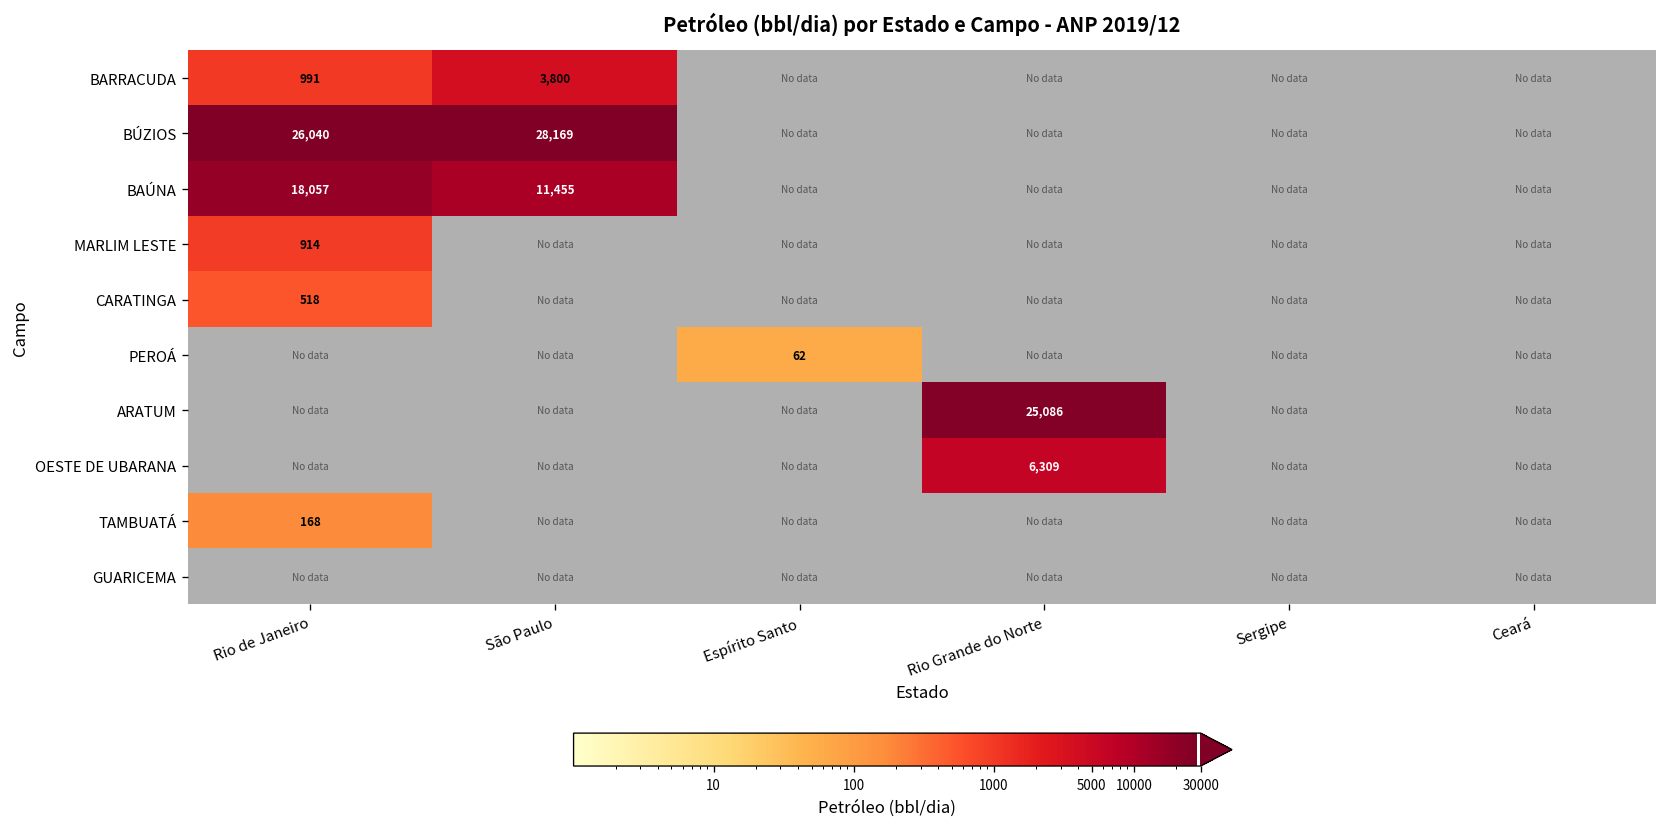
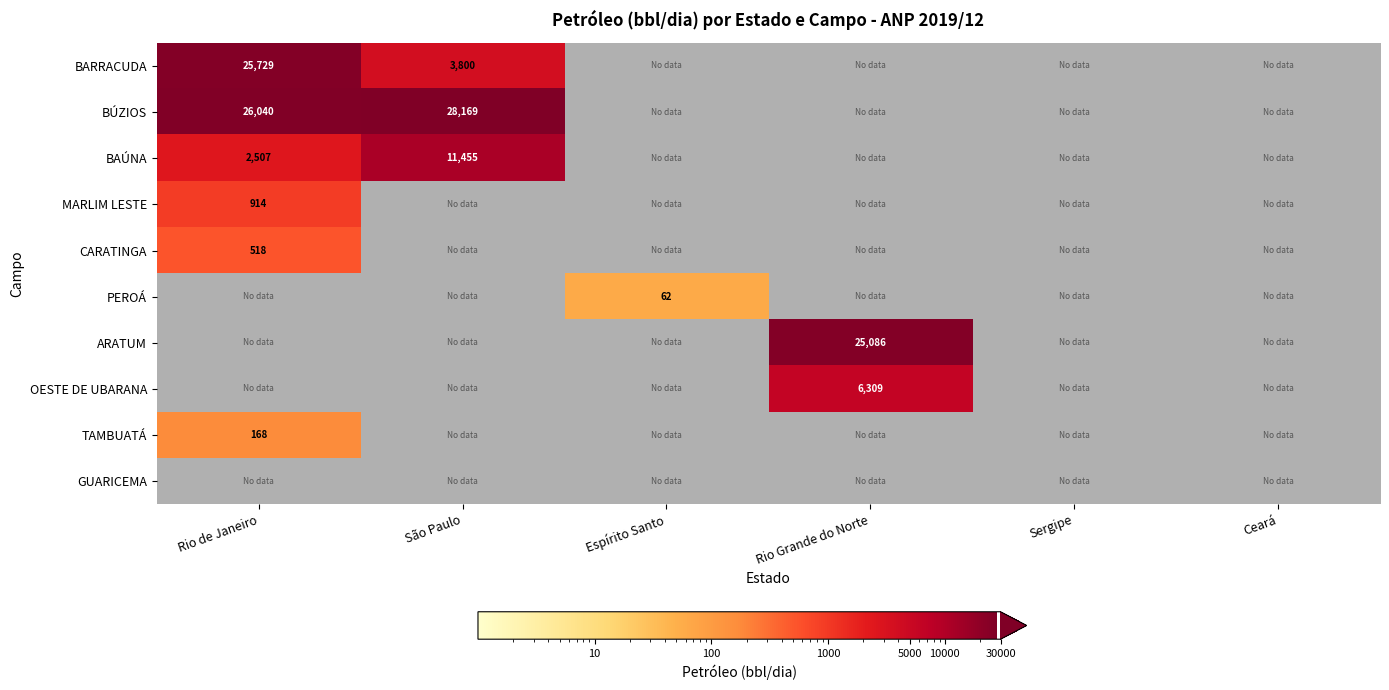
  {
    "BARRACUDA": {
-     "Rio de Janeiro": "991",
+     "Rio de Janeiro": "25,729",
      "São Paulo": "3,800"
    },
    "BÚZIOS": {
      "Rio de Janeiro": "26,040",
      "São Paulo": "28,169"
    },
    "BAÚNA": {
-     "Rio de Janeiro": "18,057",
+     "Rio de Janeiro": "2,507",
      "São Paulo": "11,455"
    },
    "MARLIM LESTE": {
      "Rio de Janeiro": "914"
    },
    "CARATINGA": {
      "Rio de Janeiro": "518"
    },
    "PEROÁ": {
      "Espírito Santo": "62"
    },
    "ARATUM": {
      "Rio Grande do Norte": "25,086"
    },
    "OESTE DE UBARANA": {
      "Rio Grande do Norte": "6,309"
    },
    "TAMBUATÁ": {
      "Rio de Janeiro": "168"
    }
  }
